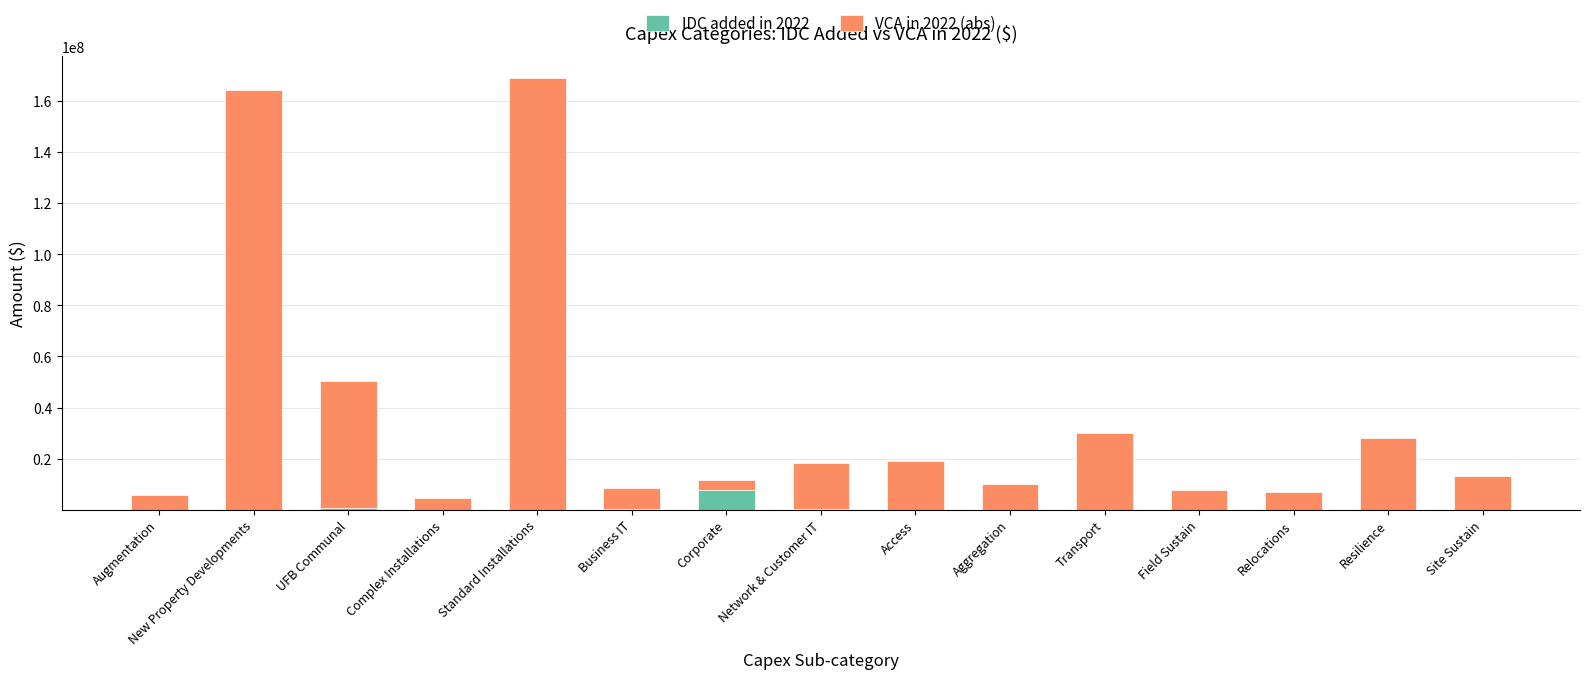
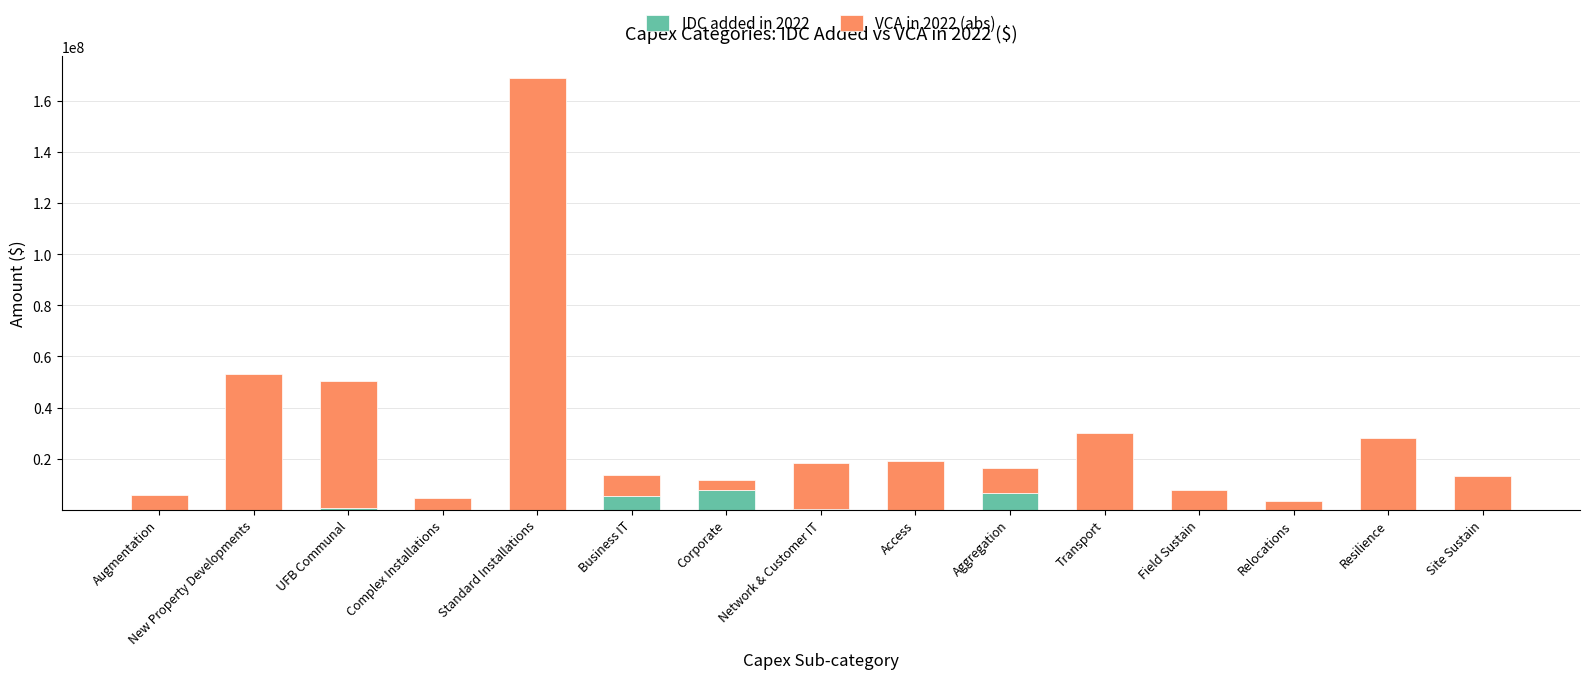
  {
    "IDC added in 2022": {
      "Augmentation": 0,
      "New Property Developments": 0,
      "Complex Installations": 0,
-     "Business IT": 0,
+     "Business IT": 5000000,
      "Corporate": 8000000,
-     "Aggregation": 0,
+     "Aggregation": 7000000,
      "Relocations": 0
    },
    "VCA in 2022 (abs)": {
      "Augmentation": 6000000,
-     "New Property Developments": 164000000,
+     "New Property Developments": 53000000,
      "UFB Communal": 50000000,
      "Complex Installations": 5000000,
      "Standard Installations": 169000000,
      "Business IT": 8000000,
      "Corporate": 4000000,
      "Network & Customer IT": 18000000,
      "Access": 19000000,
      "Aggregation": 10000000,
      "Transport": 30000000,
      "Field Sustain": 8000000,
-     "Relocations": 7000000,
+     "Relocations": 3000000,
      "Resilience": 28000000,
      "Site Sustain": 13000000
    }
  }
